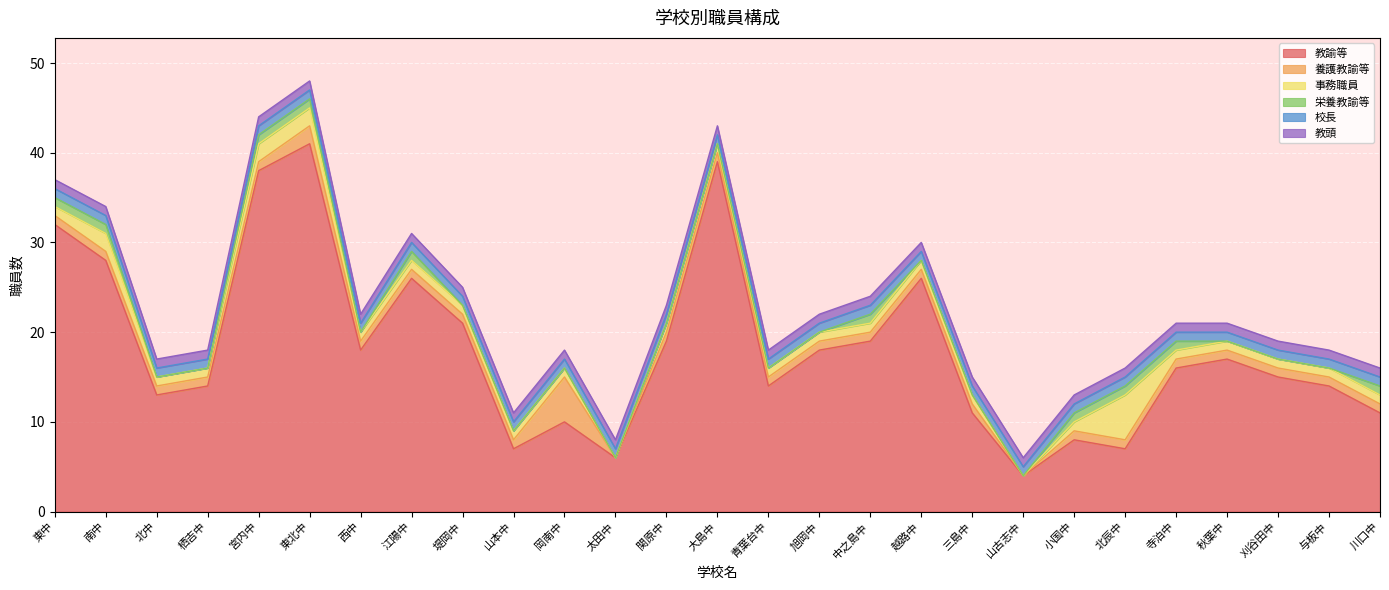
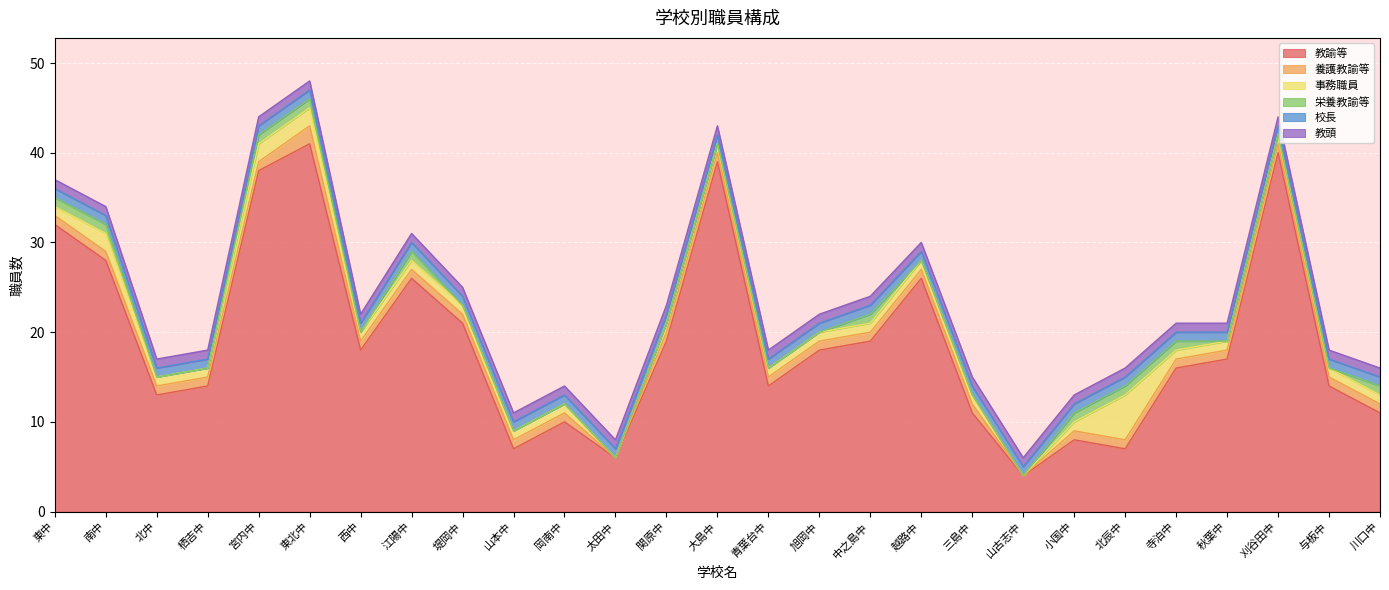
  {
    "教諭等": {
      "東中": 32,
      "南中": 28,
      "北中": 13,
      "栖吉中": 14,
      "宮内中": 38,
      "東北中": 41,
      "西中": 18,
      "江陽中": 26,
      "堤岡中": 21,
      "山本中": 7,
      "岡南中": 10,
      "関原中": 19,
      "大島中": 39,
      "青葉台中": 14,
      "旭岡中": 18,
      "中之島中": 19,
      "越路中": 26,
      "三島中": 11,
      "小国中": 8,
      "北辰中": 7,
      "寺泊中": 16,
      "秋葉中": 17,
-     "刈谷田中": 15,
+     "刈谷田中": 40,
      "与板中": 14,
      "川口中": 11
    },
    "養護教諭等": {
      "東中": 1,
      "南中": 1,
      "北中": 1,
      "栖吉中": 1,
      "宮内中": 1,
      "東北中": 2,
      "西中": 1,
      "江陽中": 1,
      "堤岡中": 1,
      "山本中": 1,
-     "岡南中": 5,
+     "岡南中": 1,
      "関原中": 1,
      "大島中": 1,
      "青葉台中": 1,
      "旭岡中": 1,
      "中之島中": 1,
      "越路中": 1,
      "三島中": 1,
      "小国中": 1,
      "北辰中": 1,
      "寺泊中": 1,
      "秋葉中": 1,
      "刈谷田中": 1,
      "与板中": 1,
      "川口中": 1
    },
    "事務職員": {
      "東中": 1,
      "南中": 2,
      "宮内中": 2,
      "東北中": 2,
      "江陽中": 1,
      "中之島中": 1,
      "小国中": 1,
      "北辰中": 5,
      "寺泊中": 1,
      "川口中": 1
    },
    "栄養教諭等": {
      "東中": 1,
      "南中": 1,
      "宮内中": 1,
      "東北中": 1,
      "江陽中": 1,
      "中之島中": 1,
      "小国中": 1,
      "北辰中": 1,
      "寺泊中": 1,
      "川口中": 1
    },
    "校長": {
      "東中": 1,
      "南中": 1,
      "北中": 1,
      "栖吉中": 1,
      "宮内中": 1,
      "東北中": 1,
      "西中": 1,
      "江陽中": 1,
      "堤岡中": 1,
      "山本中": 1,
      "岡南中": 1,
      "太田中": 1,
      "関原中": 1,
      "大島中": 1,
      "青葉台中": 1,
      "旭岡中": 1,
      "中之島中": 1,
      "越路中": 1,
      "三島中": 1,
      "山古志中": 1,
      "小国中": 1,
      "北辰中": 1,
      "寺泊中": 1,
      "秋葉中": 1,
      "刈谷田中": 1,
      "与板中": 1,
      "川口中": 1
    },
    "教頭": {
      "東中": 1,
      "南中": 1,
      "北中": 1,
      "栖吉中": 1,
      "宮内中": 1,
      "東北中": 1,
      "西中": 1,
      "江陽中": 1,
      "堤岡中": 1,
      "山本中": 1,
      "岡南中": 1,
      "太田中": 1,
      "関原中": 1,
      "大島中": 1,
      "青葉台中": 1,
      "旭岡中": 1,
      "中之島中": 1,
      "越路中": 1,
      "三島中": 1,
      "山古志中": 1,
      "小国中": 1,
      "北辰中": 1,
      "寺泊中": 1,
      "秋葉中": 1,
      "刈谷田中": 1,
      "与板中": 1,
      "川口中": 1
    }
  }
